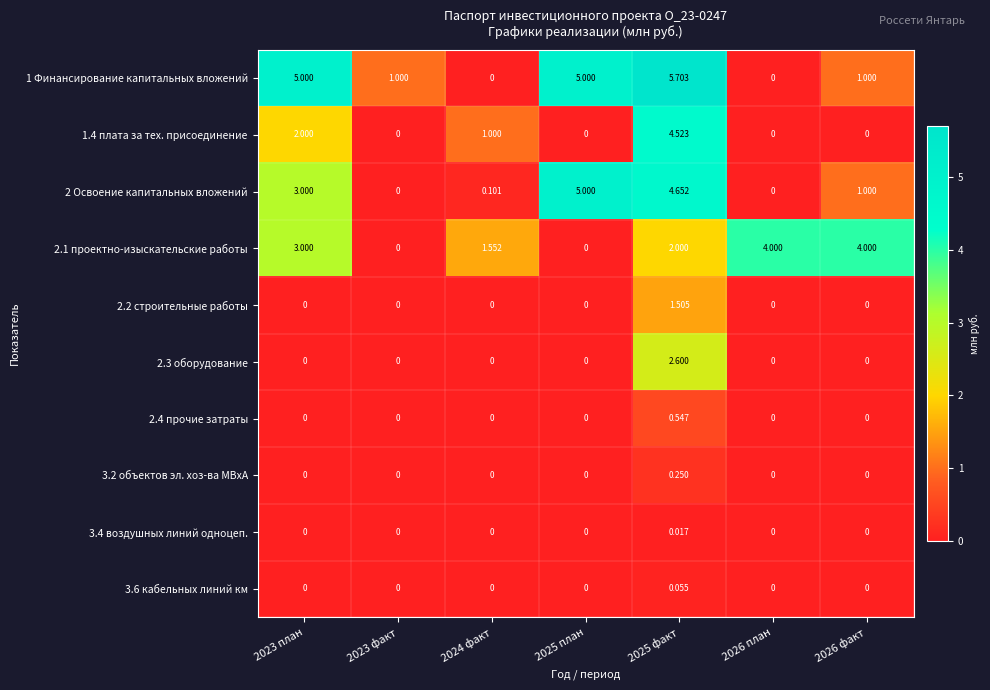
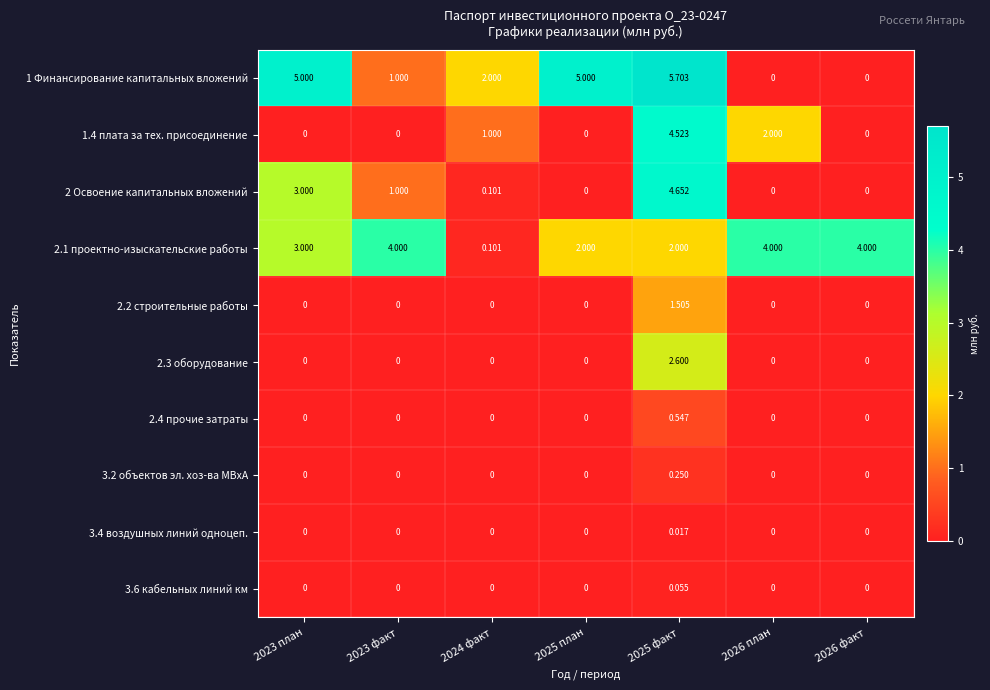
  {
    "1 Финансирование капитальных вложений": {
      "2023 план": 5.000,
      "2023 факт": 1.000,
-     "2024 факт": 0,
+     "2024 факт": 2.000,
      "2025 план": 5.000,
      "2025 факт": 5.703,
      "2026 план": 0,
-     "2026 факт": 1.000
+     "2026 факт": 0
    },
    "1.4 плата за тех. присоединение": {
-     "2023 план": 2.000,
+     "2023 план": 0,
      "2023 факт": 0,
      "2024 факт": 1.000,
      "2025 план": 0,
      "2025 факт": 4.523,
-     "2026 план": 0,
+     "2026 план": 2.000,
      "2026 факт": 0
    },
    "2 Освоение капитальных вложений": {
      "2023 план": 3.000,
-     "2023 факт": 0,
+     "2023 факт": 1.000,
      "2024 факт": 0.101,
-     "2025 план": 5.000,
+     "2025 план": 0,
      "2025 факт": 4.652,
      "2026 план": 0,
-     "2026 факт": 1.000
+     "2026 факт": 0
    },
    "2.1 проектно-изыскательские работы": {
      "2023 план": 3.000,
-     "2023 факт": 0,
-     "2024 факт": 1.552,
-     "2025 план": 0,
+     "2023 факт": 4.000,
+     "2024 факт": 0.101,
+     "2025 план": 2.000,
      "2025 факт": 2.000,
      "2026 план": 4.000,
      "2026 факт": 4.000
    },
    "2.2 строительные работы": {
      "2023 план": 0,
      "2023 факт": 0,
      "2024 факт": 0,
      "2025 план": 0,
      "2025 факт": 1.505,
      "2026 план": 0,
      "2026 факт": 0
    },
    "2.3 оборудование": {
      "2023 план": 0,
      "2023 факт": 0,
      "2024 факт": 0,
      "2025 план": 0,
      "2025 факт": 2.600,
      "2026 план": 0,
      "2026 факт": 0
    },
    "2.4 прочие затраты": {
      "2023 план": 0,
      "2023 факт": 0,
      "2024 факт": 0,
      "2025 план": 0,
      "2025 факт": 0.547,
      "2026 план": 0,
      "2026 факт": 0
    },
    "3.2 объектов эл. хоз-ва МВхА": {
      "2023 план": 0,
      "2023 факт": 0,
      "2024 факт": 0,
      "2025 план": 0,
      "2025 факт": 0.250,
      "2026 план": 0,
      "2026 факт": 0
    },
    "3.4 воздушных линий одноцеп.": {
      "2023 план": 0,
      "2023 факт": 0,
      "2024 факт": 0,
      "2025 план": 0,
      "2025 факт": 0.017,
      "2026 план": 0,
      "2026 факт": 0
    },
    "3.6 кабельных линий км": {
      "2023 план": 0,
      "2023 факт": 0,
      "2024 факт": 0,
      "2025 план": 0,
      "2025 факт": 0.055,
      "2026 план": 0,
      "2026 факт": 0
    }
  }
